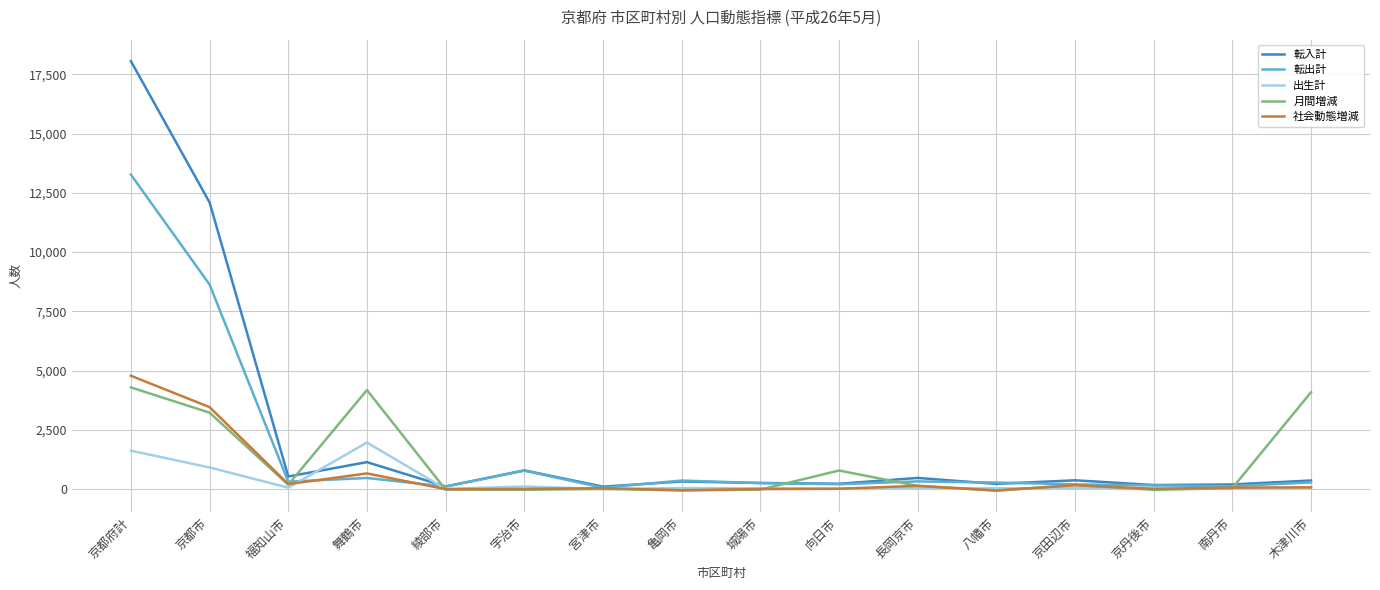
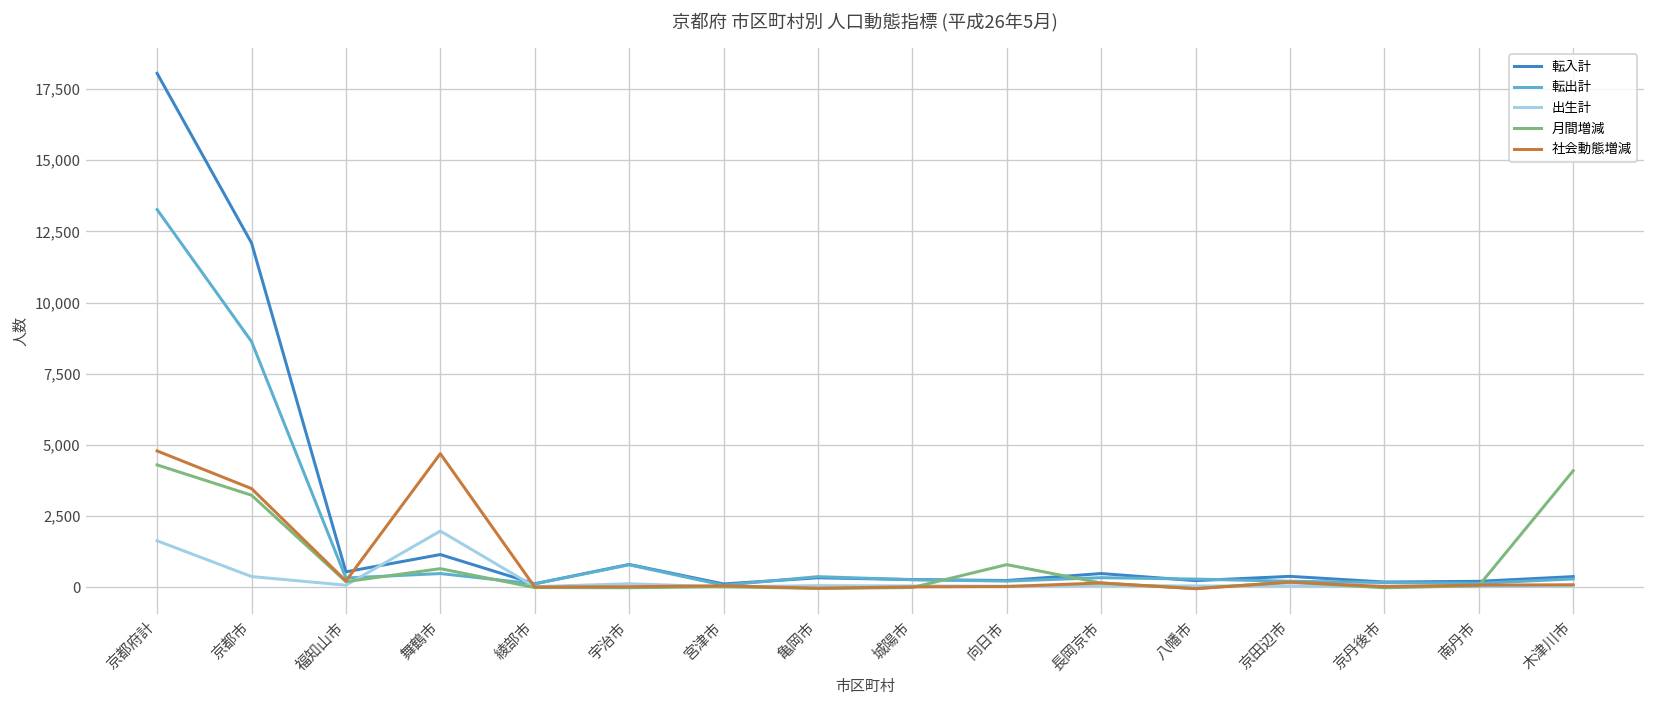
  {
    "出生計": {
      "京都府計": "1,600",
-     "京都市": "900",
+     "京都市": "400",
      "福知山市": "100",
      "舞鶴市": "2,000",
      "京田辺市": "0"
    },
    "月間増減": {
      "京都府計": "4,300",
      "京都市": "3,200",
-     "舞鶴市": "4,200",
+     "舞鶴市": "600",
      "向日市": "800",
      "木津川市": "4,100"
    },
    "社会動態増減": {
      "京都府計": "4,800",
      "京都市": "3,500",
-     "舞鶴市": "700"
+     "舞鶴市": "4,700"
    }
  }
